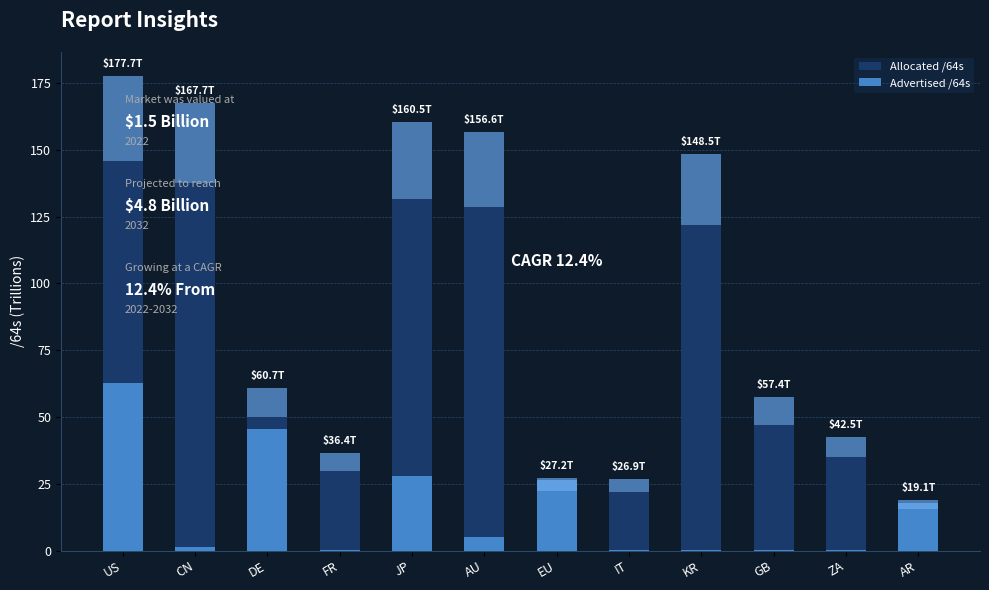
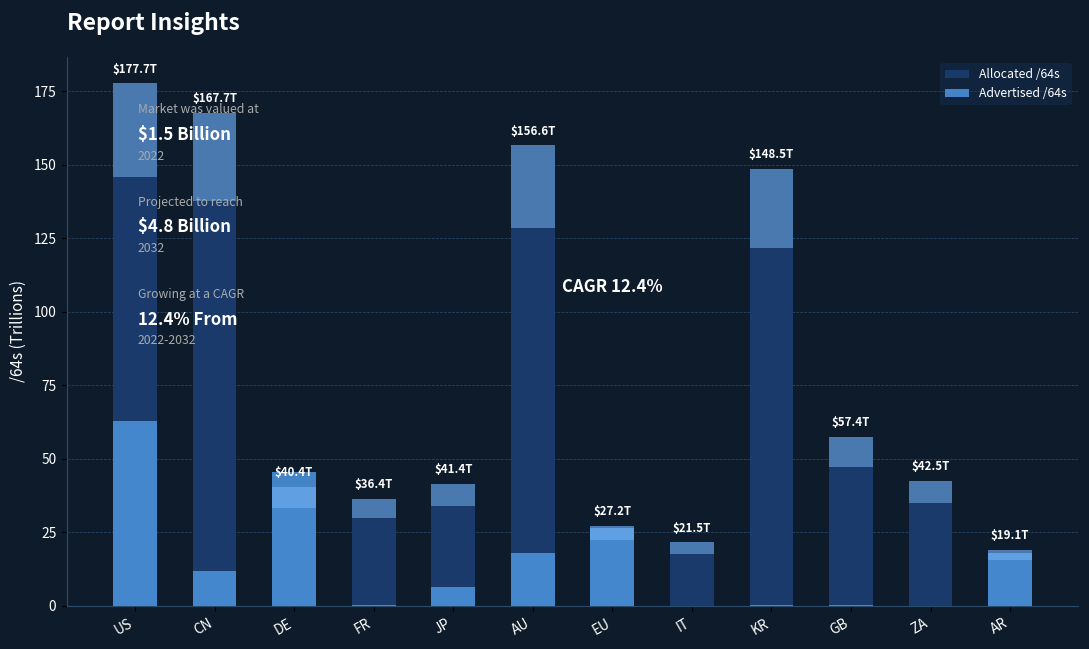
  {
    "Allocated /64s": {
      "US": "$177.7T",
      "CN": "$167.7T",
-     "DE": "$60.7T",
+     "DE": "$40.4T",
      "FR": "$36.4T",
-     "JP": "$160.5T",
+     "JP": "$41.4T",
      "AU": "$156.6T",
      "EU": "$27.2T",
-     "IT": "$26.9T",
+     "IT": "$21.5T",
      "KR": "$148.5T",
      "GB": "$57.4T",
      "ZA": "$42.5T",
      "AR": "$19.1T"
    },
    "Advertised /64s": {
-     "CN": "1",
-     "JP": "28",
-     "AU": "5"
+     "CN": "12",
+     "JP": "6",
+     "AU": "18"
    }
  }
